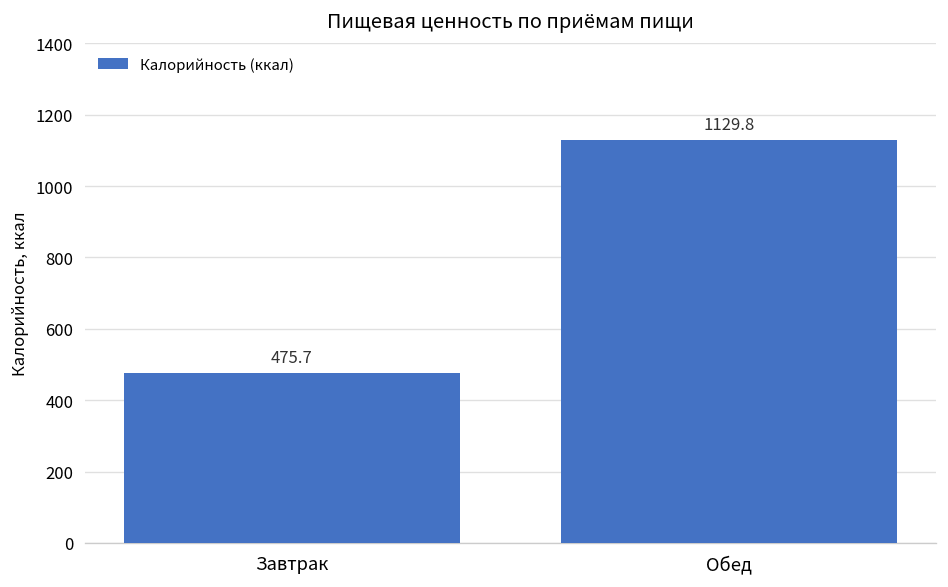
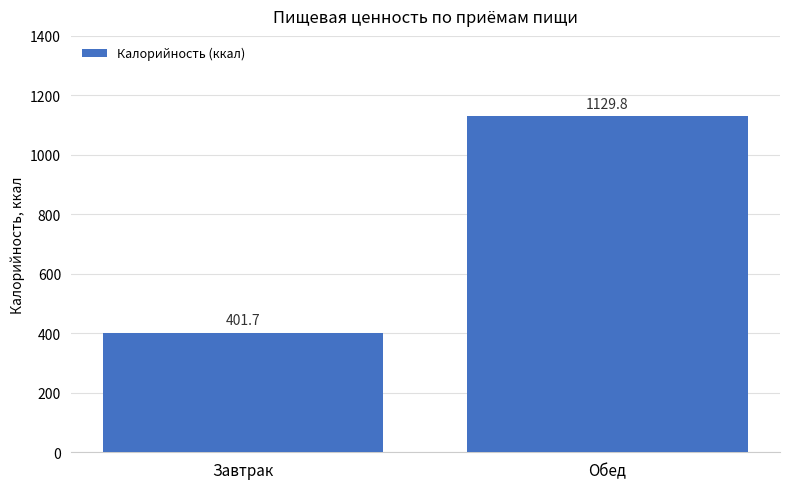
  {
-   "Завтрак": 475.7,
+   "Завтрак": 401.7,
    "Обед": 1129.8
  }
